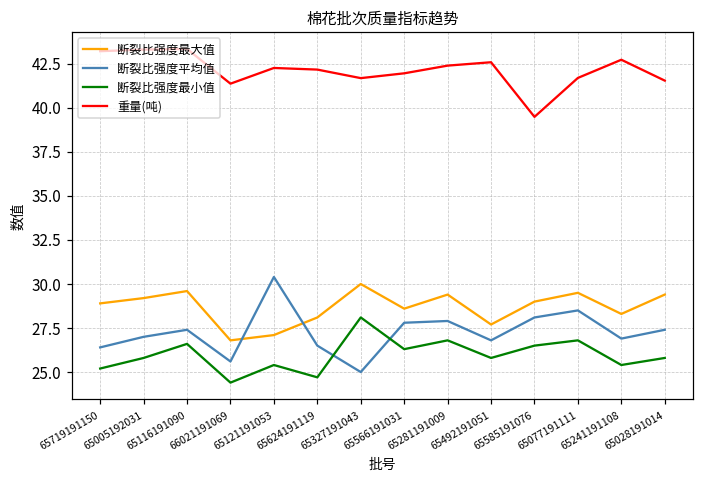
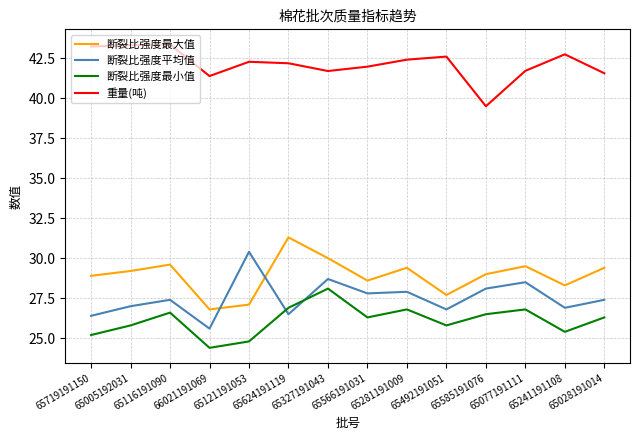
  {
    "断裂比强度最大值": {
      "65719191150": 28.9,
      "65005192031": 29.2,
      "65116191090": 29.6,
      "66021191069": 26.8,
      "65121191053": 27.1,
-     "65624191119": 28.1,
+     "65624191119": 31.3,
      "65327191043": 30.0,
      "65566191031": 28.6,
      "65281191009": 29.4,
      "65492191051": 27.7,
      "65585191076": 29.0,
      "65077191111": 29.5,
      "65241191108": 28.3,
      "65028191014": 29.4
    },
    "断裂比强度平均值": {
      "65719191150": 26.4,
      "65005192031": 27.0,
      "65116191090": 27.4,
      "66021191069": 25.6,
      "65121191053": 30.4,
      "65624191119": 26.5,
-     "65327191043": 25.0,
+     "65327191043": 28.7,
      "65566191031": 27.8,
      "65281191009": 27.9,
      "65492191051": 26.8,
      "65585191076": 28.1,
      "65077191111": 28.5,
      "65241191108": 26.9,
      "65028191014": 27.4
    },
    "断裂比强度最小值": {
      "65719191150": 25.2,
      "65005192031": 25.8,
      "65116191090": 26.6,
      "66021191069": 24.4,
-     "65121191053": 25.4,
-     "65624191119": 24.7,
+     "65121191053": 24.8,
+     "65624191119": 26.9,
      "65327191043": 28.1,
      "65566191031": 26.3,
      "65281191009": 26.8,
      "65492191051": 25.8,
      "65585191076": 26.5,
      "65077191111": 26.8,
      "65241191108": 25.4,
-     "65028191014": 25.8
+     "65028191014": 26.3
    },
    "重量(吨)": {
      "66021191069": 41.4,
      "65121191053": 42.3,
      "65624191119": 42.2,
      "65327191043": 41.7,
      "65566191031": 42.0,
      "65281191009": 42.4,
      "65492191051": 42.6,
      "65585191076": 39.5,
      "65077191111": 41.7,
      "65241191108": 42.7,
      "65028191014": 41.6
    }
  }
